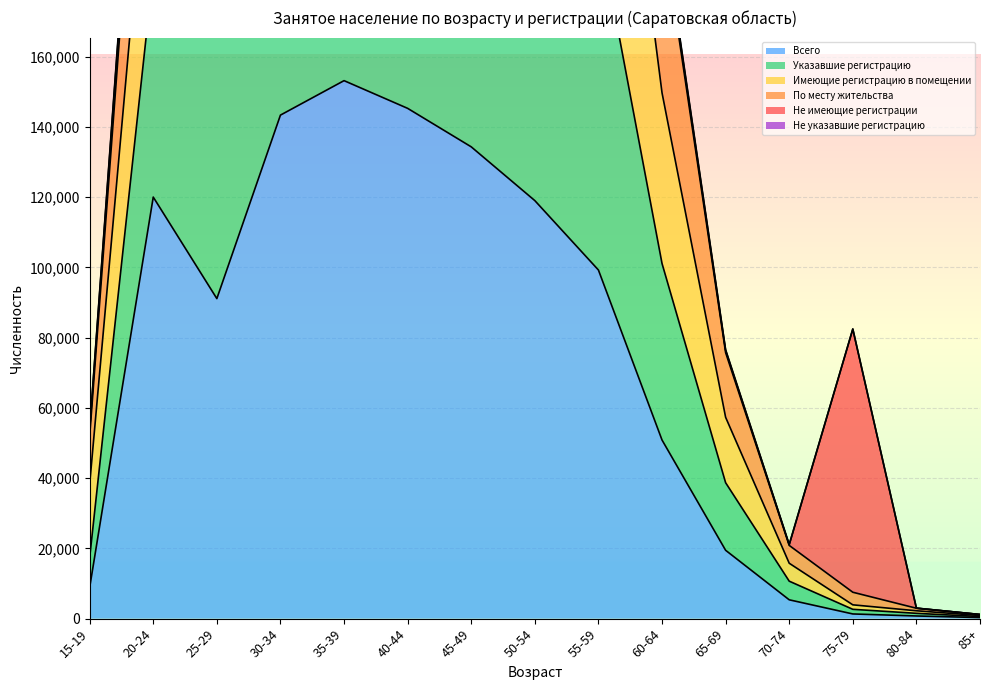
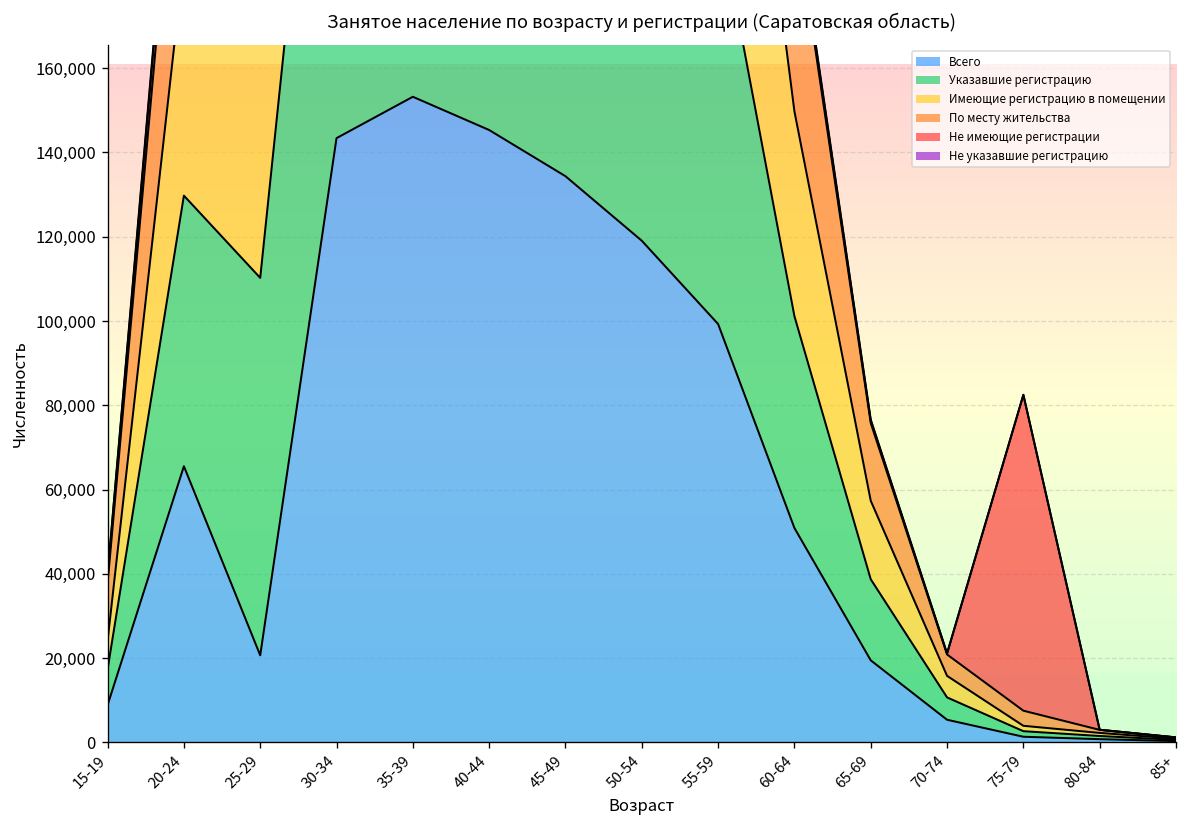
  {
    "Всего": {
      "15-19": "9,000",
-     "20-24": "120,000",
-     "25-29": "91,000",
+     "20-24": "66,000",
+     "25-29": "21,000",
      "30-34": "143,000",
      "35-39": "153,000",
      "40-44": "145,000",
      "45-49": "134,000",
      "50-54": "119,000",
      "55-59": "99,000",
      "60-64": "51,000",
      "65-69": "19,000",
      "70-74": "5,000",
      "75-79": "1,000",
      "80-84": "1,000"
    },
    "Указавшие регистрацию": {
      "15-19": "8,000",
      "60-64": "50,000",
      "65-69": "19,000",
      "70-74": "5,000",
      "75-79": "1,000"
    },
    "Имеющие регистрацию в помещении": {
-     "15-19": "21,000",
+     "15-19": "7,000",
      "60-64": "49,000",
      "65-69": "19,000",
      "70-74": "5,000",
      "75-79": "1,000"
    },
    "По месту жительства": {
      "15-19": "14,000",
      "75-79": "4,000"
    }
  }
